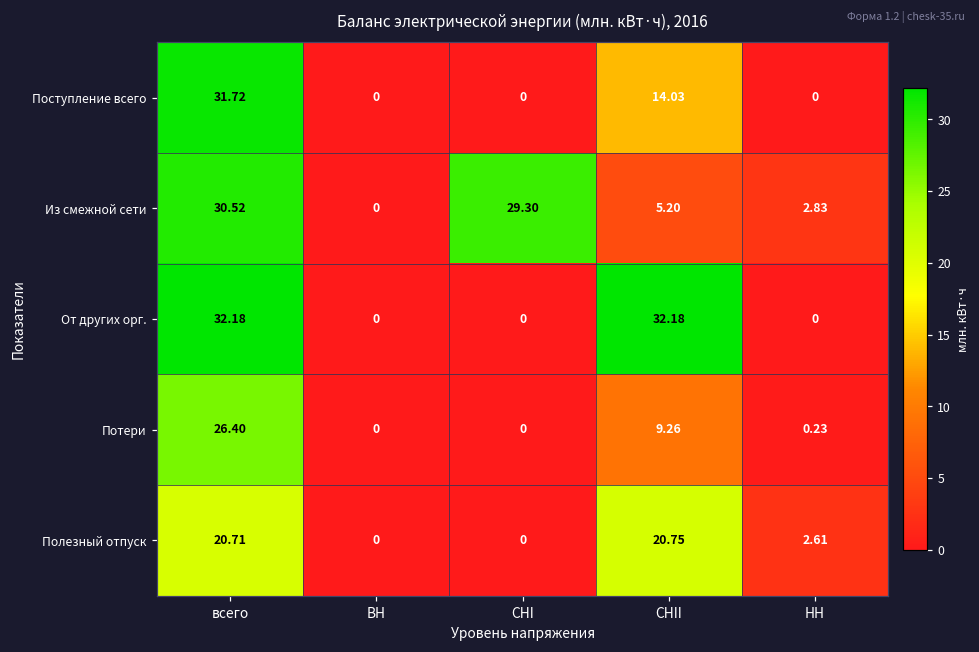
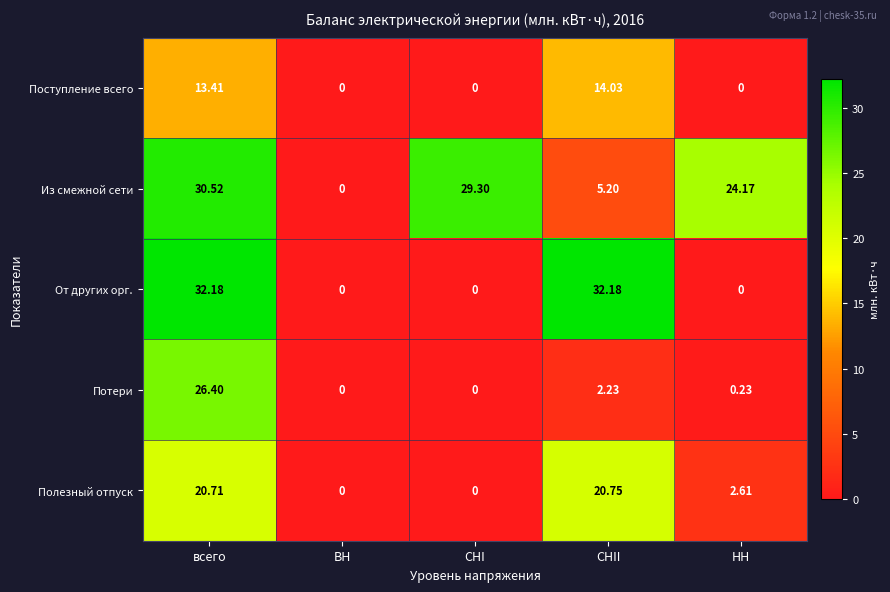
  {
    "Поступление всего": {
-     "всего": 31.72,
+     "всего": 13.41,
      "ВН": 0,
      "СНI": 0,
      "СНII": 14.03,
      "НН": 0
    },
    "Из смежной сети": {
      "всего": 30.52,
      "ВН": 0,
      "СНI": 29.30,
      "СНII": 5.20,
-     "НН": 2.83
+     "НН": 24.17
    },
    "От других орг.": {
      "всего": 32.18,
      "ВН": 0,
      "СНI": 0,
      "СНII": 32.18,
      "НН": 0
    },
    "Потери": {
      "всего": 26.40,
      "ВН": 0,
      "СНI": 0,
-     "СНII": 9.26,
+     "СНII": 2.23,
      "НН": 0.23
    },
    "Полезный отпуск": {
      "всего": 20.71,
      "ВН": 0,
      "СНI": 0,
      "СНII": 20.75,
      "НН": 2.61
    }
  }
